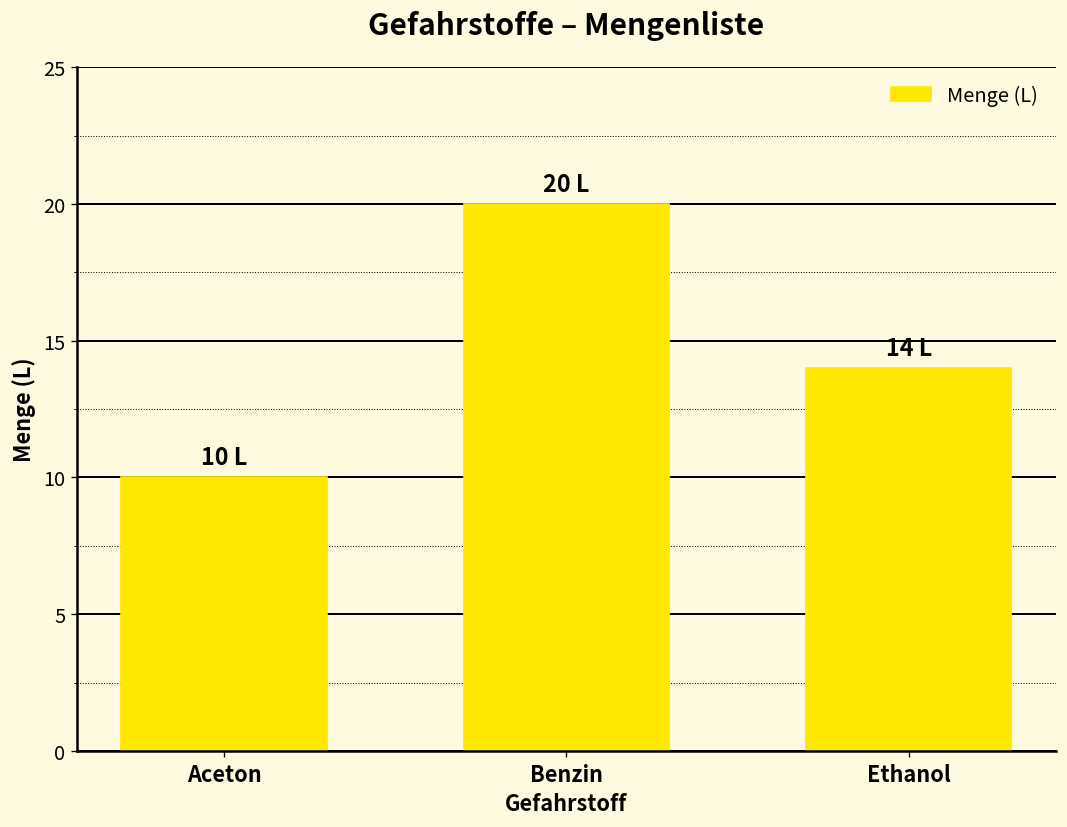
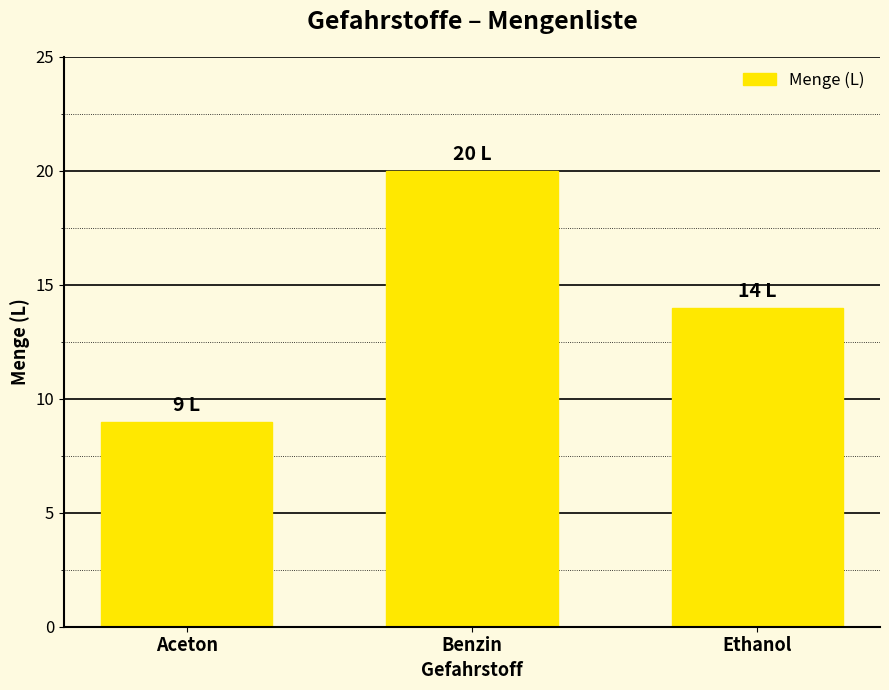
  {
-   "Aceton": 10,
+   "Aceton": 9,
    "Benzin": 20,
    "Ethanol": 14
  }
